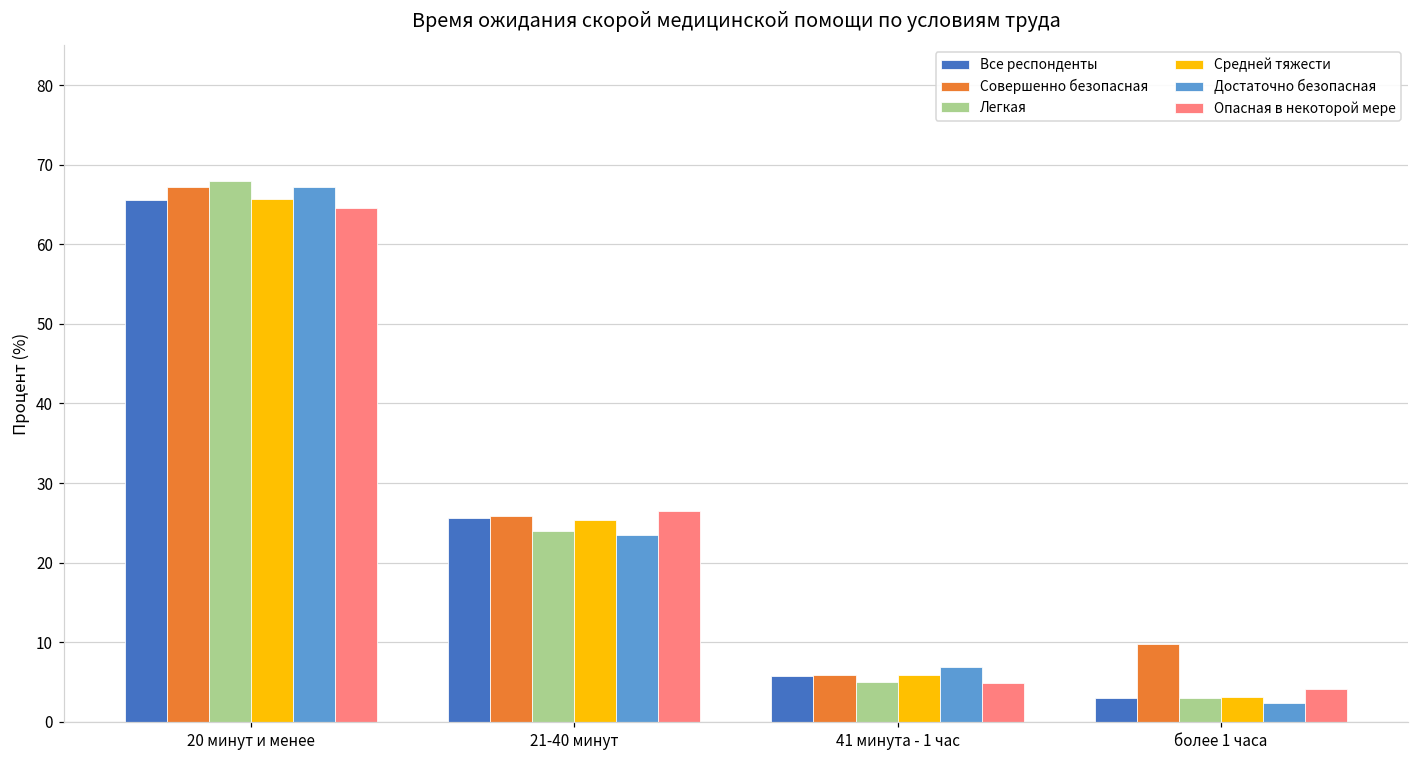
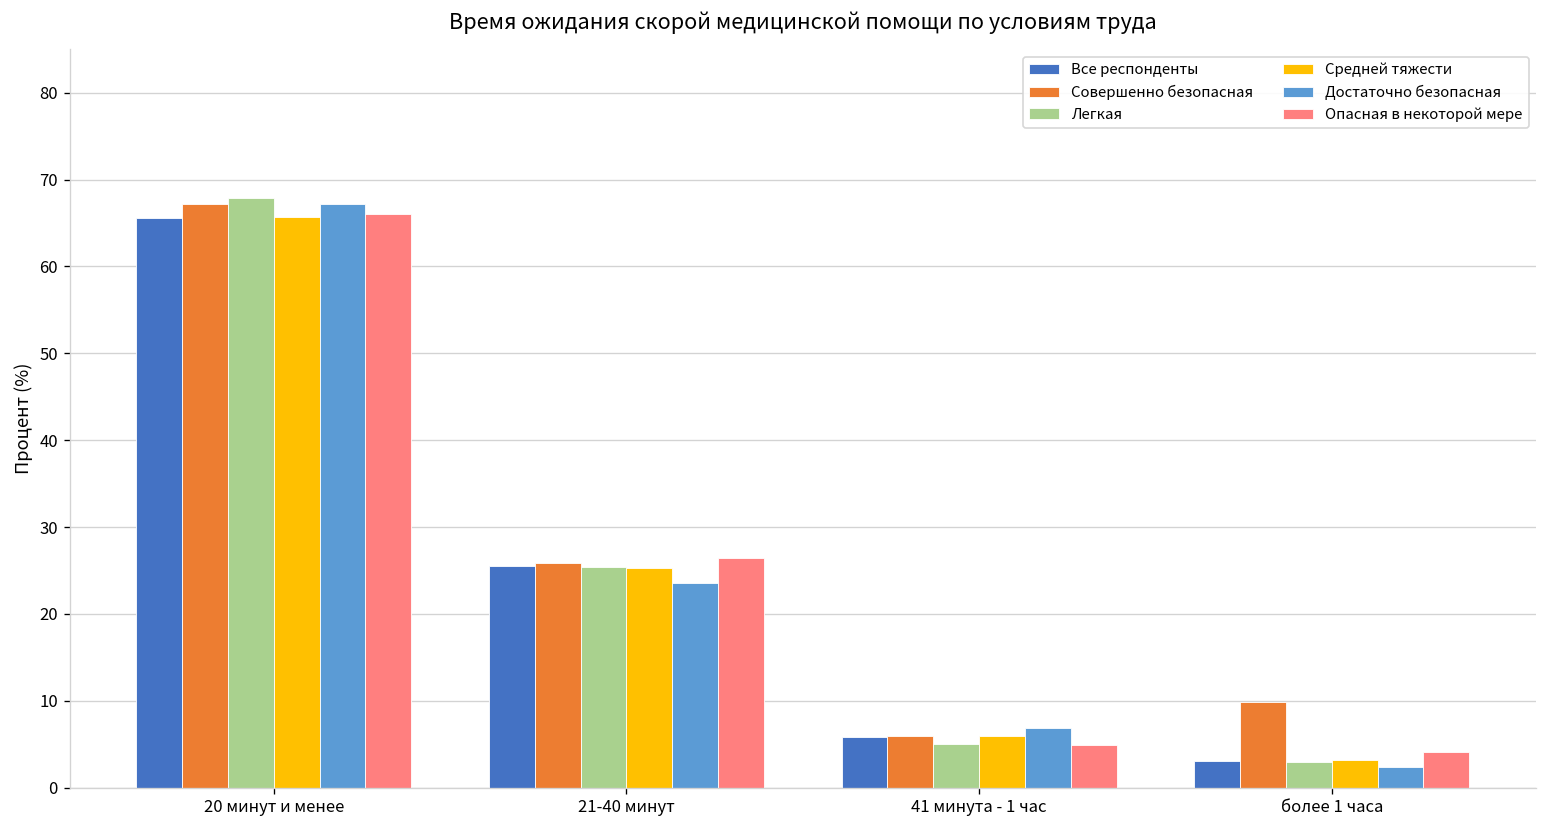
  {
    "Совершенно безопасная": {
      "20 минут и менее": 67,
      "21-40 минут": 26,
      "41 минута - 1 час": 6,
      "более 1 часа": 10
    },
    "Легкая": {
      "20 минут и менее": 68,
-     "21-40 минут": 24,
+     "21-40 минут": 25,
      "41 минута - 1 час": 5,
      "более 1 часа": 3
    },
    "Средней тяжести": {
      "20 минут и менее": 66,
      "21-40 минут": 25,
      "41 минута - 1 час": 6,
      "более 1 часа": 3
    },
    "Опасная в некоторой мере": {
-     "20 минут и менее": 65,
+     "20 минут и менее": 66,
      "21-40 минут": 26,
      "41 минута - 1 час": 5,
      "более 1 часа": 4
    }
  }
